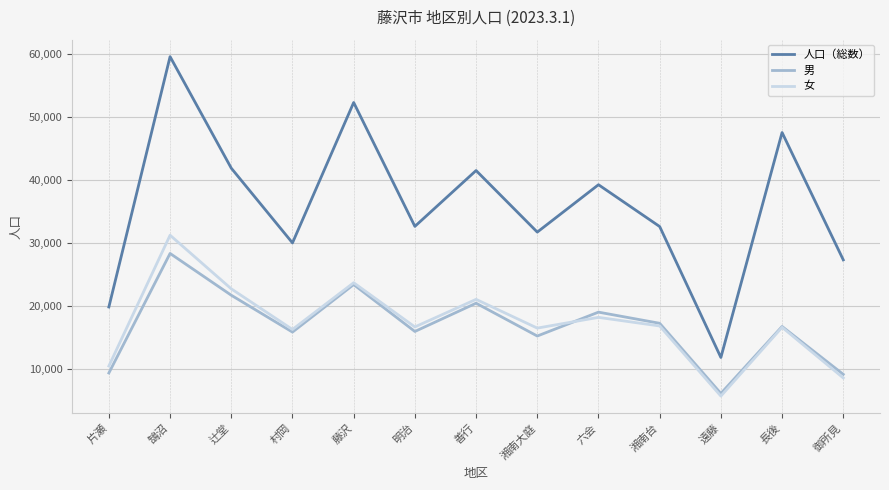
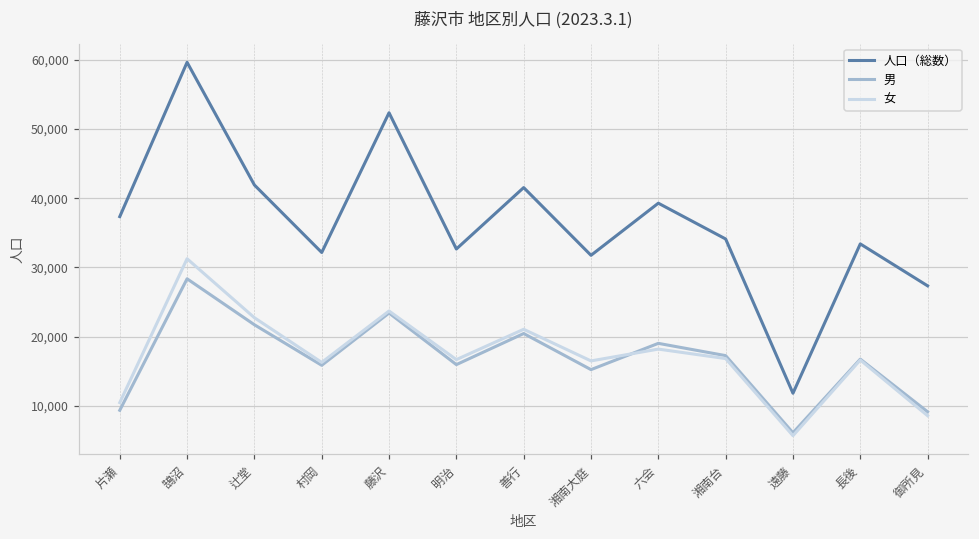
  {
    "人口（総数）": {
-     "片瀬": "20,000",
+     "片瀬": "37,000",
      "鵠沼": "60,000",
      "辻堂": "42,000",
-     "村岡": "30,000",
+     "村岡": "32,000",
      "藤沢": "52,000",
      "明治": "33,000",
      "善行": "42,000",
      "湘南大庭": "32,000",
      "六会": "39,000",
-     "湘南台": "33,000",
+     "湘南台": "34,000",
      "遠藤": "12,000",
-     "長後": "48,000",
+     "長後": "33,000",
      "御所見": "27,000"
    }
  }
